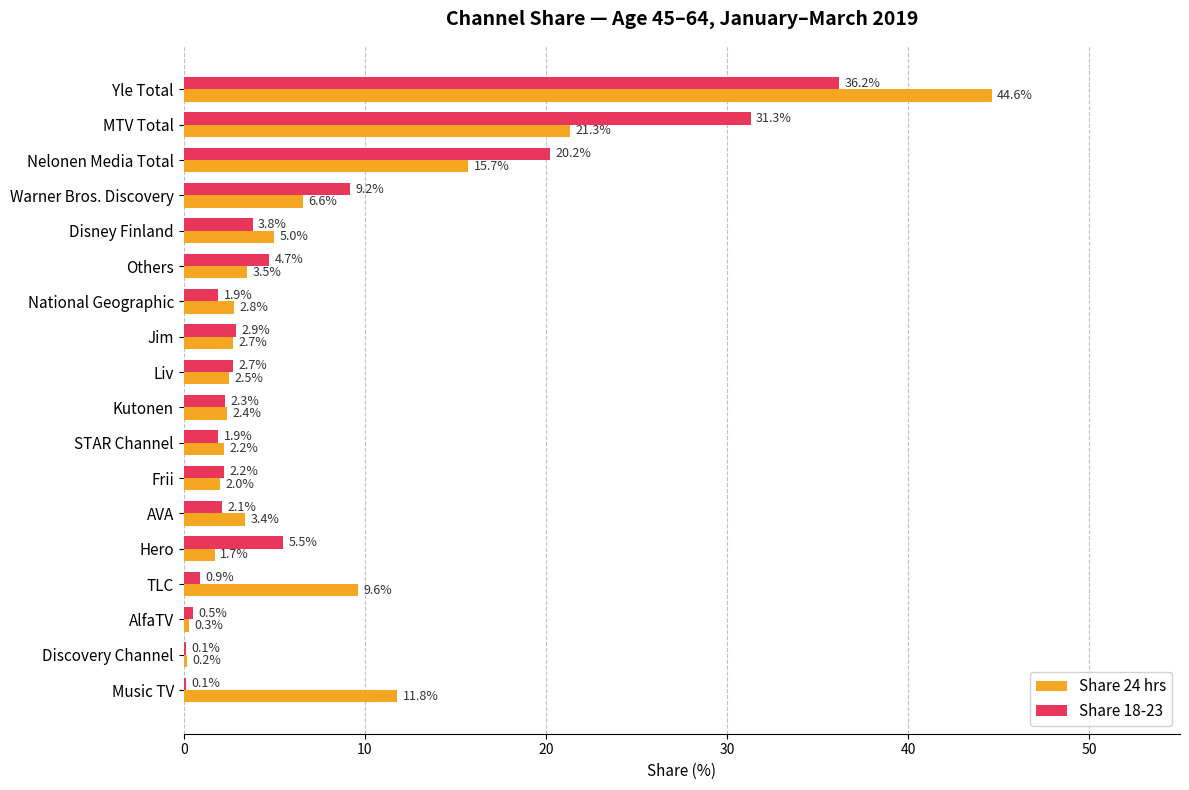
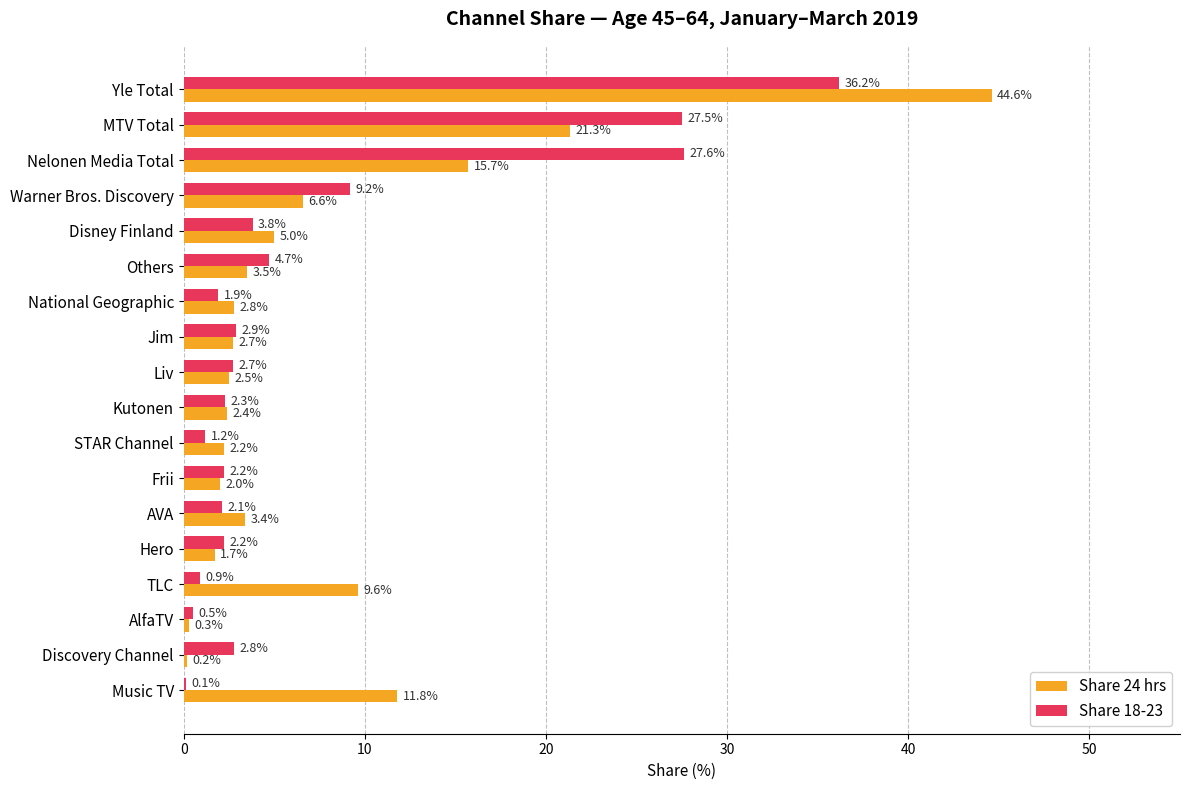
  {
    "Share 24 hrs": {
      "Yle Total": "44.6%",
      "MTV Total": "21.3%",
      "Nelonen Media Total": "15.7%",
      "Warner Bros. Discovery": "6.6%",
      "Disney Finland": "5.0%",
      "Others": "3.5%",
      "National Geographic": "2.8%",
      "Jim": "2.7%",
      "Liv": "2.5%",
      "Kutonen": "2.4%",
      "STAR Channel": "2.2%",
      "Frii": "2.0%",
      "AVA": "3.4%",
      "Hero": "1.7%",
      "TLC": "9.6%",
      "AlfaTV": "0.3%",
      "Discovery Channel": "0.2%",
      "Music TV": "11.8%"
    },
    "Share 18-23": {
      "Yle Total": "36.2%",
-     "MTV Total": "31.3%",
-     "Nelonen Media Total": "20.2%",
+     "MTV Total": "27.5%",
+     "Nelonen Media Total": "27.6%",
      "Warner Bros. Discovery": "9.2%",
      "Disney Finland": "3.8%",
      "Others": "4.7%",
      "National Geographic": "1.9%",
      "Jim": "2.9%",
      "Liv": "2.7%",
      "Kutonen": "2.3%",
-     "STAR Channel": "1.9%",
+     "STAR Channel": "1.2%",
      "Frii": "2.2%",
      "AVA": "2.1%",
-     "Hero": "5.5%",
+     "Hero": "2.2%",
      "TLC": "0.9%",
      "AlfaTV": "0.5%",
-     "Discovery Channel": "0.1%",
+     "Discovery Channel": "2.8%",
      "Music TV": "0.1%"
    }
  }
